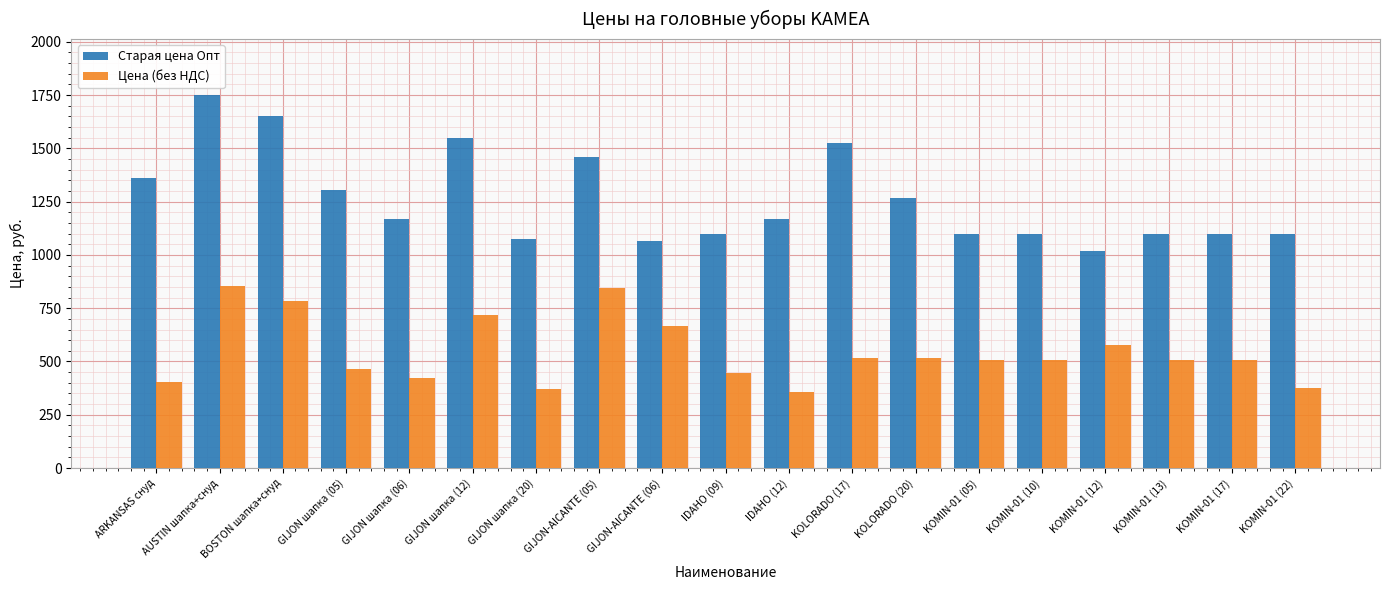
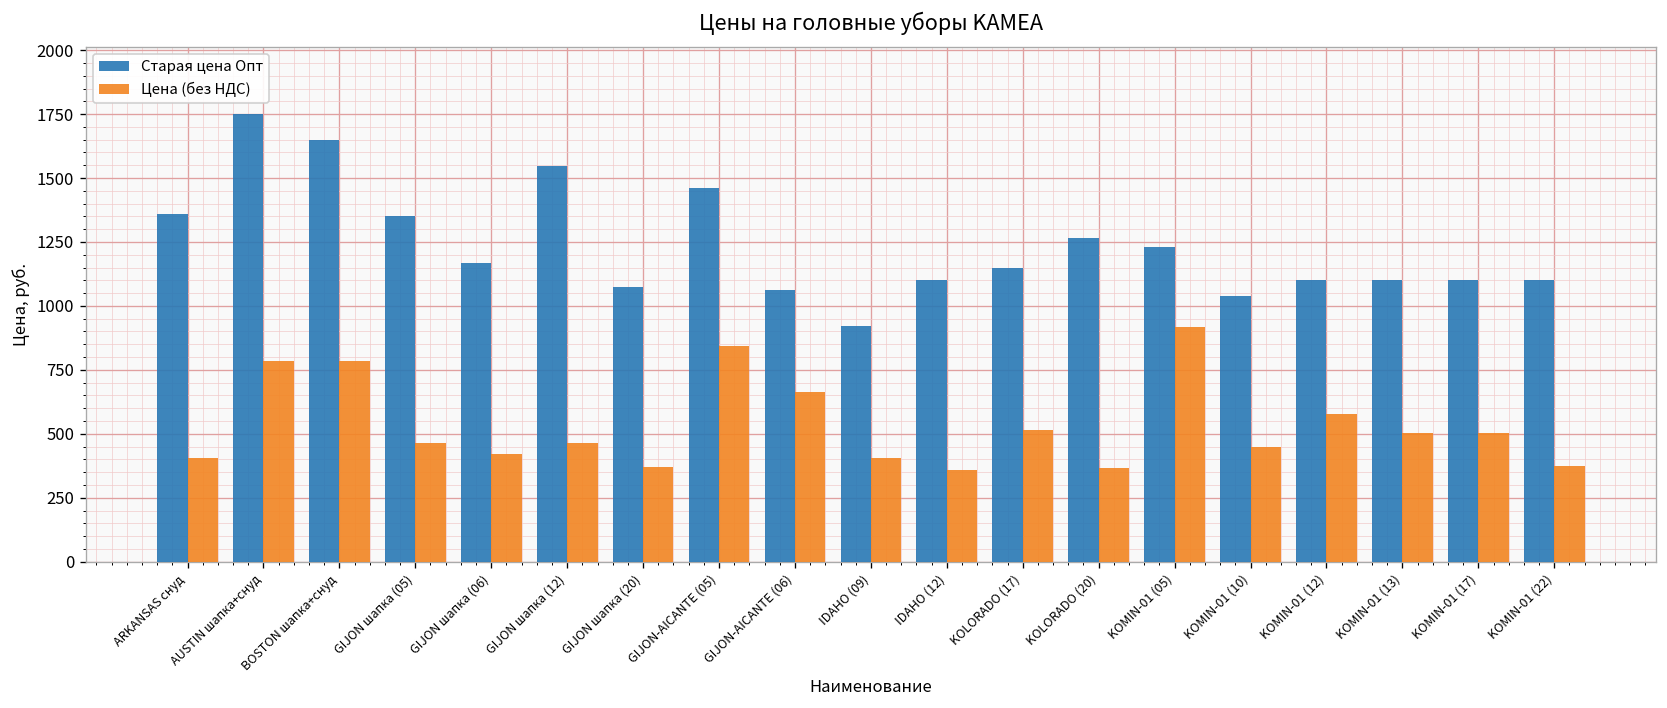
  {
    "Старая цена Опт": {
      "ARKANSAS снуд": 1360,
      "AUSTIN шапка+снуд": 1750,
      "BOSTON шапка+снуд": 1650,
-     "GIJON шапка (05)": 1300,
+     "GIJON шапка (05)": 1350,
      "GIJON шапка (06)": 1170,
      "GIJON шапка (12)": 1550,
      "GIJON шапка (20)": 1080,
      "GIJON-AICANTE (05)": 1460,
      "GIJON-AICANTE (06)": 1060,
-     "IDAHO (09)": 1100,
-     "IDAHO (12)": 1170,
-     "KOLORADO (17)": 1530,
+     "IDAHO (09)": 920,
+     "IDAHO (12)": 1100,
+     "KOLORADO (17)": 1150,
      "KOLORADO (20)": 1270,
-     "KOMIN-01 (05)": 1100,
-     "KOMIN-01 (10)": 1100,
-     "KOMIN-01 (12)": 1020,
+     "KOMIN-01 (05)": 1230,
+     "KOMIN-01 (10)": 1040,
+     "KOMIN-01 (12)": 1100,
      "KOMIN-01 (13)": 1100,
      "KOMIN-01 (17)": 1100,
      "KOMIN-01 (22)": 1100
    },
    "Цена (без НДС)": {
      "ARKANSAS снуд": 400,
-     "AUSTIN шапка+снуд": 850,
+     "AUSTIN шапка+снуд": 790,
      "BOSTON шапка+снуд": 790,
      "GIJON шапка (05)": 470,
      "GIJON шапка (06)": 420,
-     "GIJON шапка (12)": 720,
+     "GIJON шапка (12)": 470,
      "GIJON шапка (20)": 370,
      "GIJON-AICANTE (05)": 850,
      "GIJON-AICANTE (06)": 670,
-     "IDAHO (09)": 450,
+     "IDAHO (09)": 410,
      "IDAHO (12)": 360,
      "KOLORADO (17)": 520,
-     "KOLORADO (20)": 520,
-     "KOMIN-01 (05)": 510,
-     "KOMIN-01 (10)": 510,
+     "KOLORADO (20)": 370,
+     "KOMIN-01 (05)": 920,
+     "KOMIN-01 (10)": 450,
      "KOMIN-01 (12)": 580,
      "KOMIN-01 (13)": 510,
      "KOMIN-01 (17)": 510,
      "KOMIN-01 (22)": 370
    }
  }
